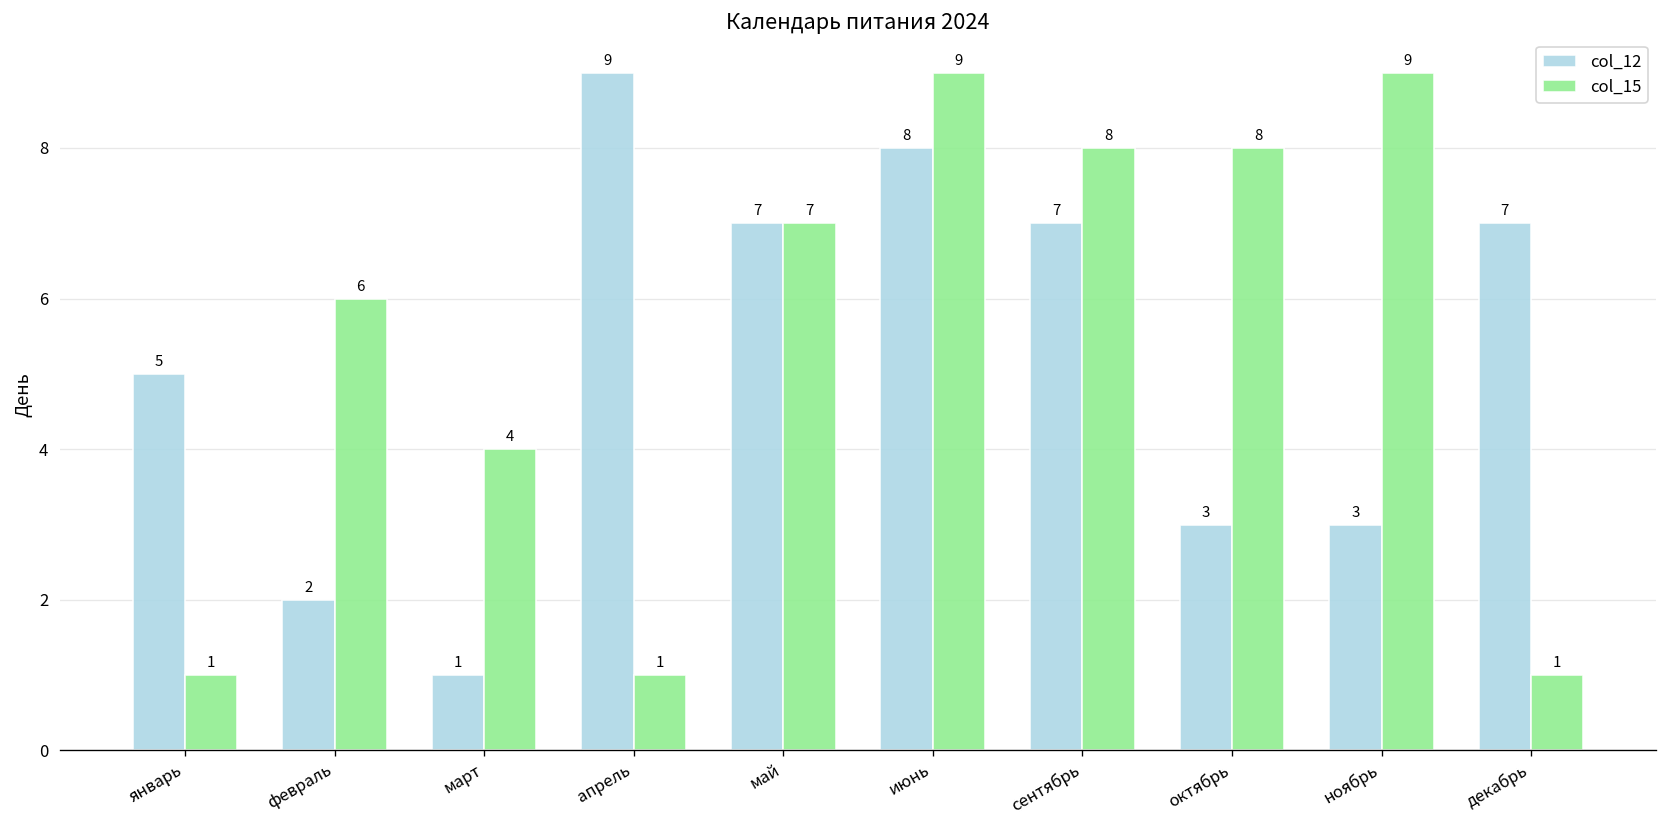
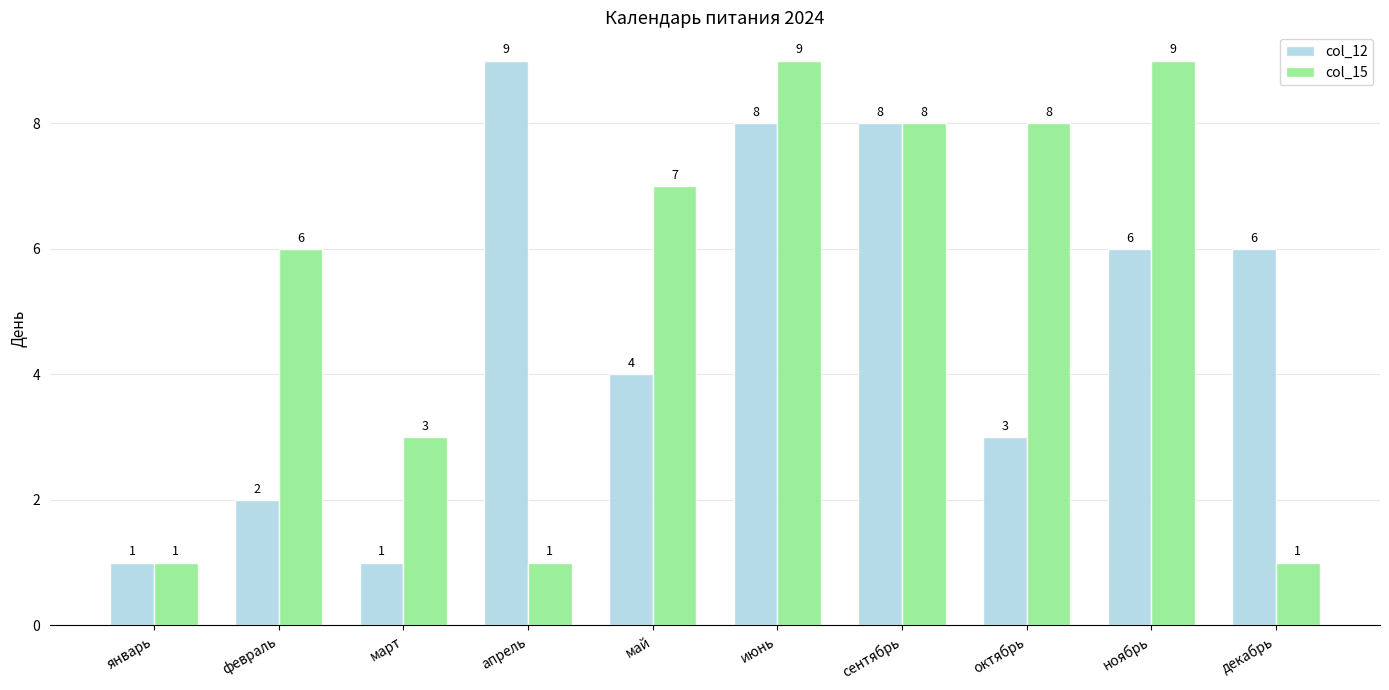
  {
    "col_12": {
-     "январь": 5,
+     "январь": 1,
      "февраль": 2,
      "март": 1,
      "апрель": 9,
-     "май": 7,
+     "май": 4,
      "июнь": 8,
-     "сентябрь": 7,
+     "сентябрь": 8,
      "октябрь": 3,
-     "ноябрь": 3,
-     "декабрь": 7
+     "ноябрь": 6,
+     "декабрь": 6
    },
    "col_15": {
      "январь": 1,
      "февраль": 6,
-     "март": 4,
+     "март": 3,
      "апрель": 1,
      "май": 7,
      "июнь": 9,
      "сентябрь": 8,
      "октябрь": 8,
      "ноябрь": 9,
      "декабрь": 1
    }
  }
